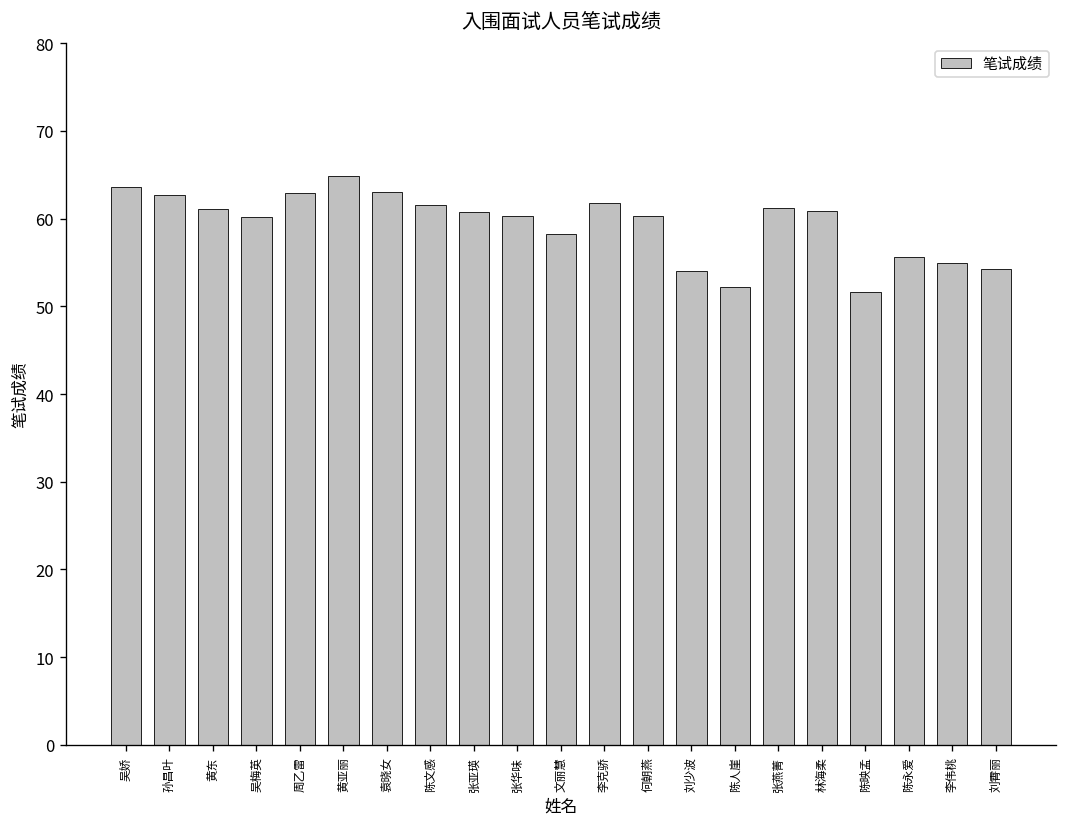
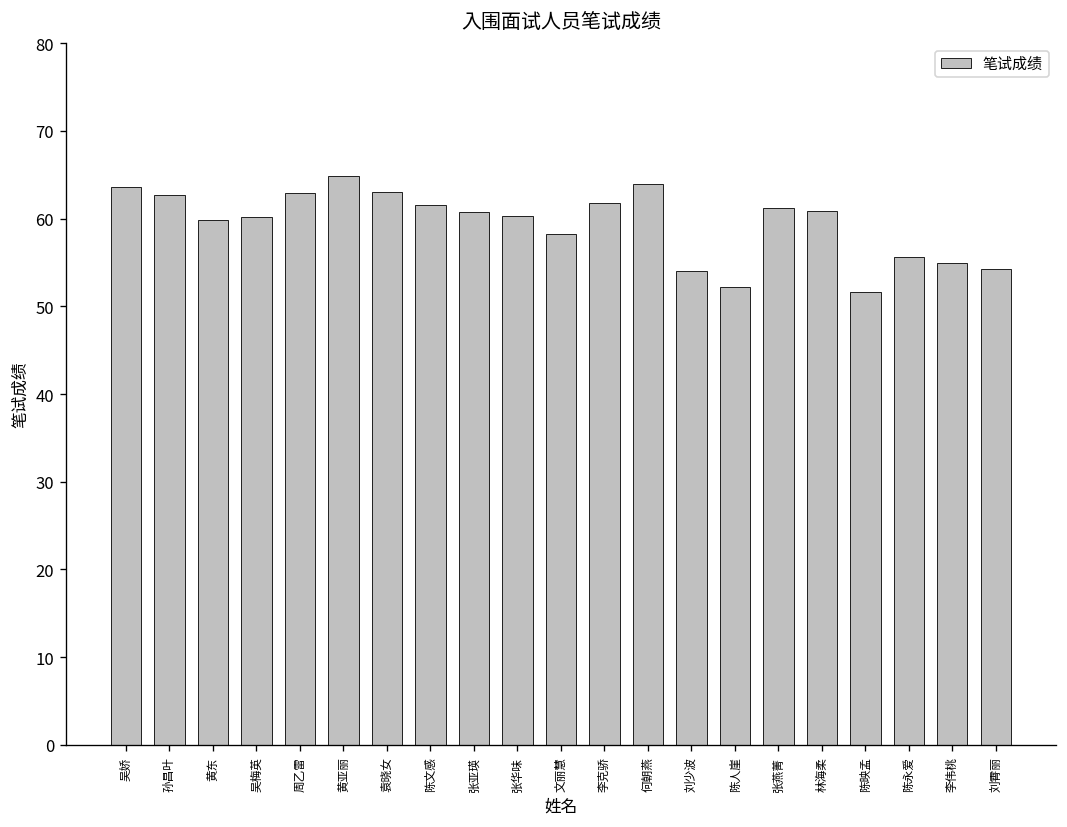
  {
    "吴娇": 64,
    "孙昌叶": 63,
-   "黄东": 61,
+   "黄东": 60,
    "吴梅英": 60,
    "周乙雷": 63,
    "黄亚丽": 65,
    "袁晓女": 63,
    "陈文感": 62,
    "张亚瑛": 61,
    "张华味": 60,
    "文丽慧": 58,
    "李克骄": 62,
-   "何朝燕": 60,
+   "何朝燕": 64,
    "刘少波": 54,
    "陈人崖": 52,
    "张燕菁": 61,
    "林海柔": 61,
    "陈映孟": 52,
    "陈永爱": 56,
    "李伟桃": 55,
    "刘霄丽": 54
  }
